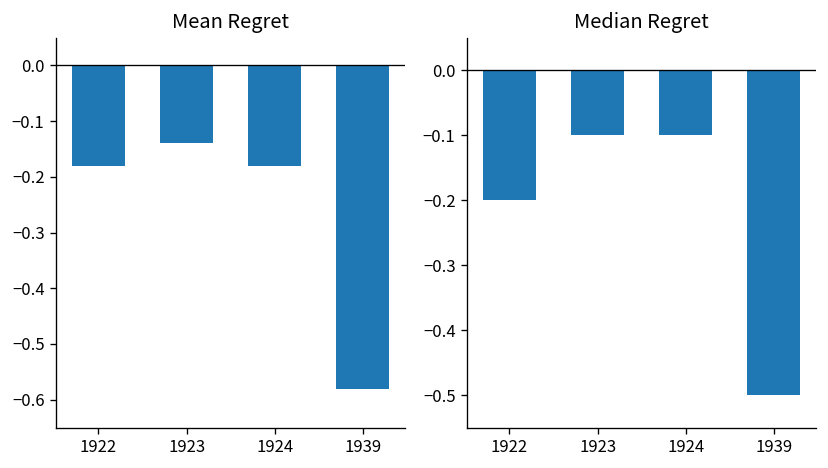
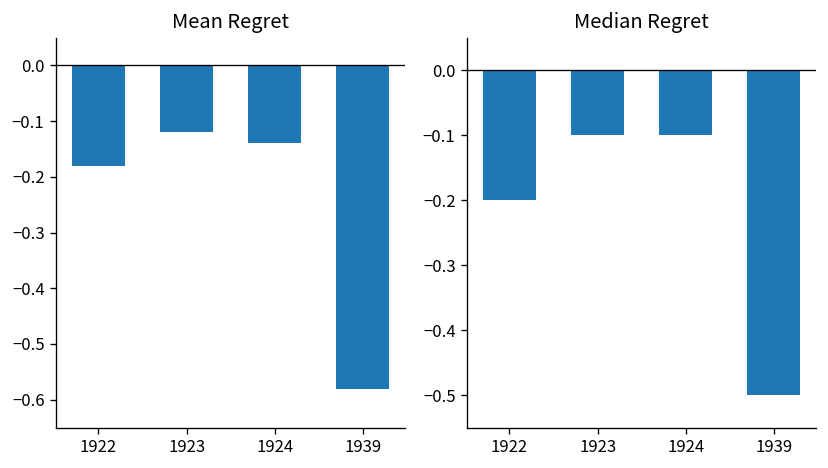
  {
    "Mean Regret": {
      "1922": -0.18,
-     "1923": -0.14,
-     "1924": -0.18,
+     "1923": -0.12,
+     "1924": -0.14,
      "1939": -0.58
    },
    "Median Regret": {
      "1922": -0.20,
      "1923": -0.10,
      "1924": -0.10,
      "1939": -0.50
    }
  }
